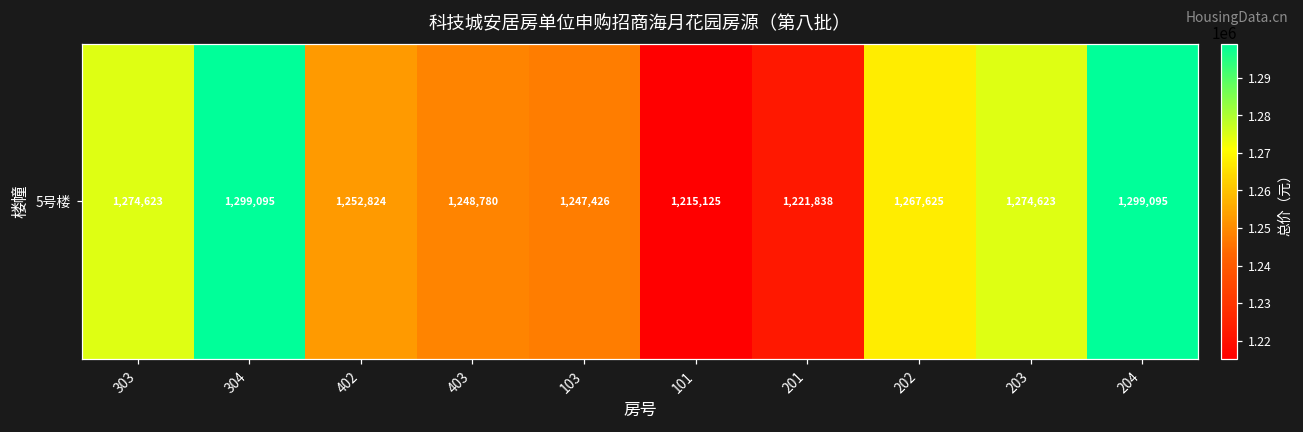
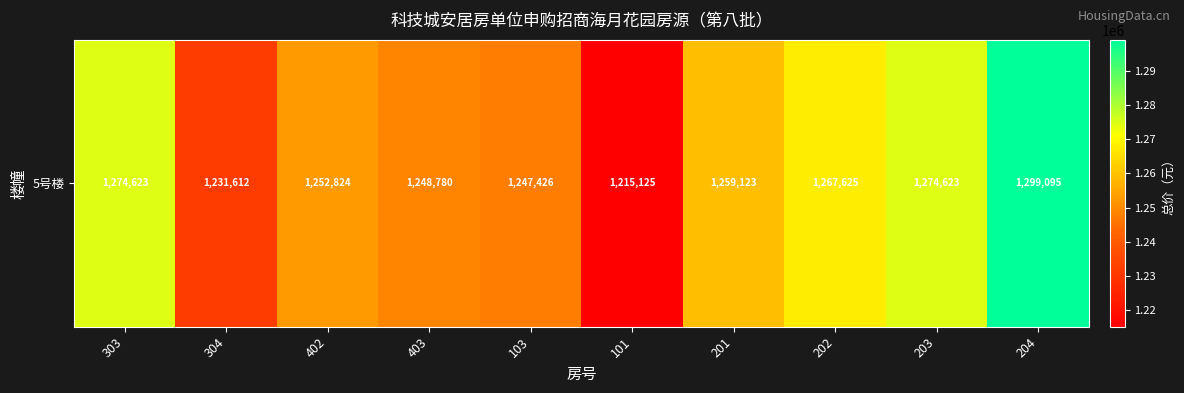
  {
    "5号楼": {
      "303": "1,274,623",
-     "304": "1,299,095",
+     "304": "1,231,612",
      "402": "1,252,824",
      "403": "1,248,780",
      "103": "1,247,426",
      "101": "1,215,125",
-     "201": "1,221,838",
+     "201": "1,259,123",
      "202": "1,267,625",
      "203": "1,274,623",
      "204": "1,299,095"
    }
  }
